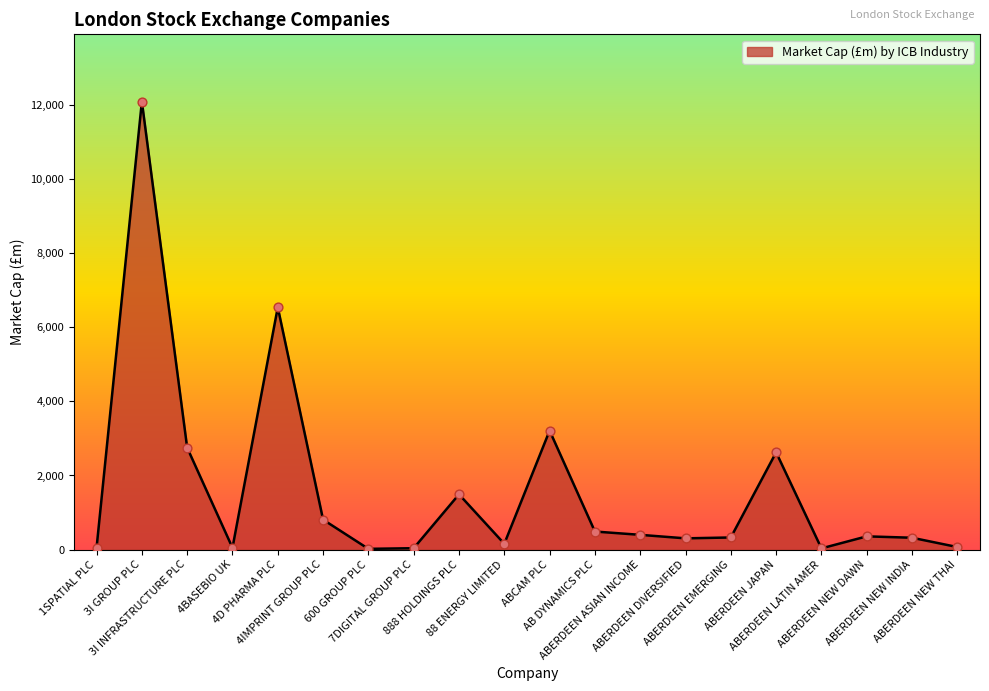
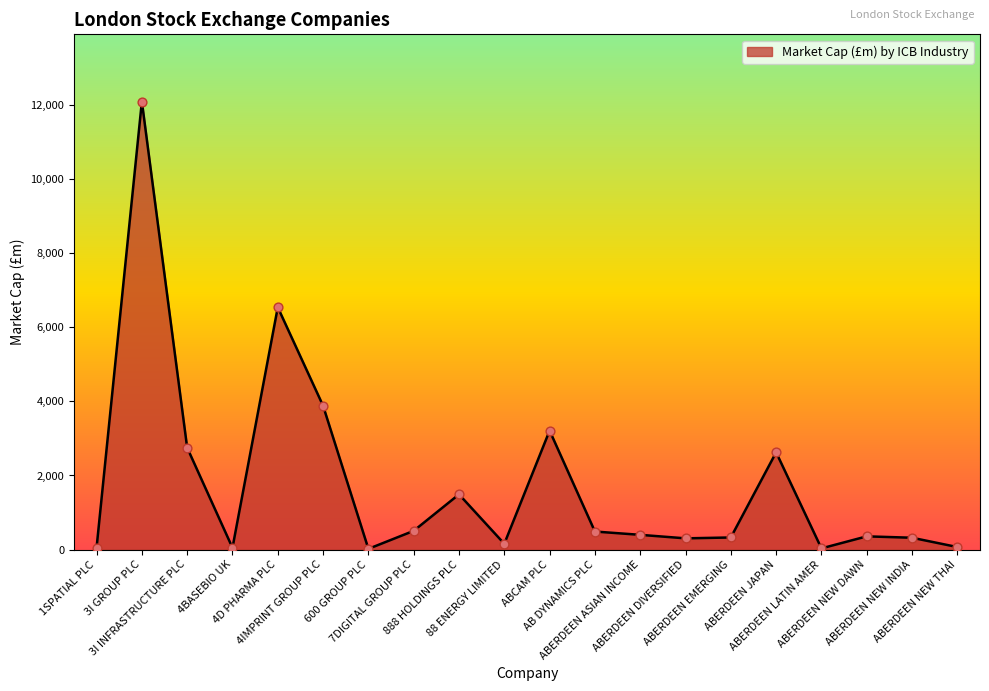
  {
    "1SPATIAL PLC": "0",
    "3I GROUP PLC": "12,100",
    "3I INFRASTRUCTURE PLC": "2,800",
    "4BASEBIO UK": "0",
    "4D PHARMA PLC": "6,500",
-   "4IMPRINT GROUP PLC": "800",
+   "4IMPRINT GROUP PLC": "3,900",
    "600 GROUP PLC": "0",
-   "7DIGITAL GROUP PLC": "0",
+   "7DIGITAL GROUP PLC": "500",
    "888 HOLDINGS PLC": "1,500",
    "88 ENERGY LIMITED": "200",
    "ABCAM PLC": "3,200",
    "AB DYNAMICS PLC": "500",
    "ABERDEEN ASIAN INCOME": "400",
    "ABERDEEN DIVERSIFIED": "300",
    "ABERDEEN EMERGING": "300",
    "ABERDEEN JAPAN": "2,600",
    "ABERDEEN LATIN AMER": "0",
    "ABERDEEN NEW DAWN": "400",
    "ABERDEEN NEW INDIA": "300",
    "ABERDEEN NEW THAI": "100"
  }
